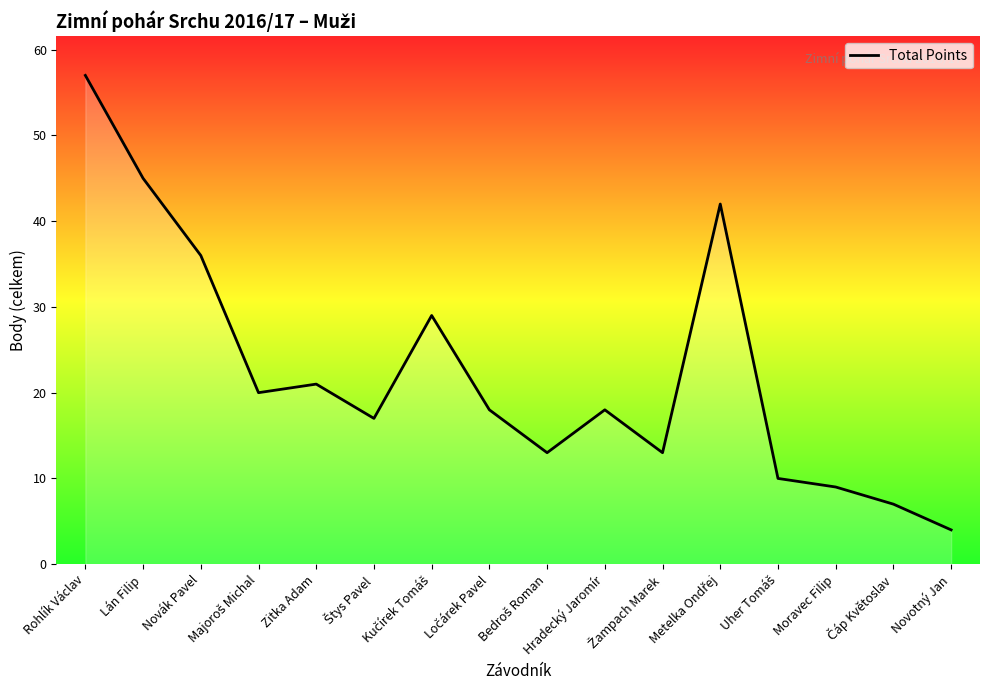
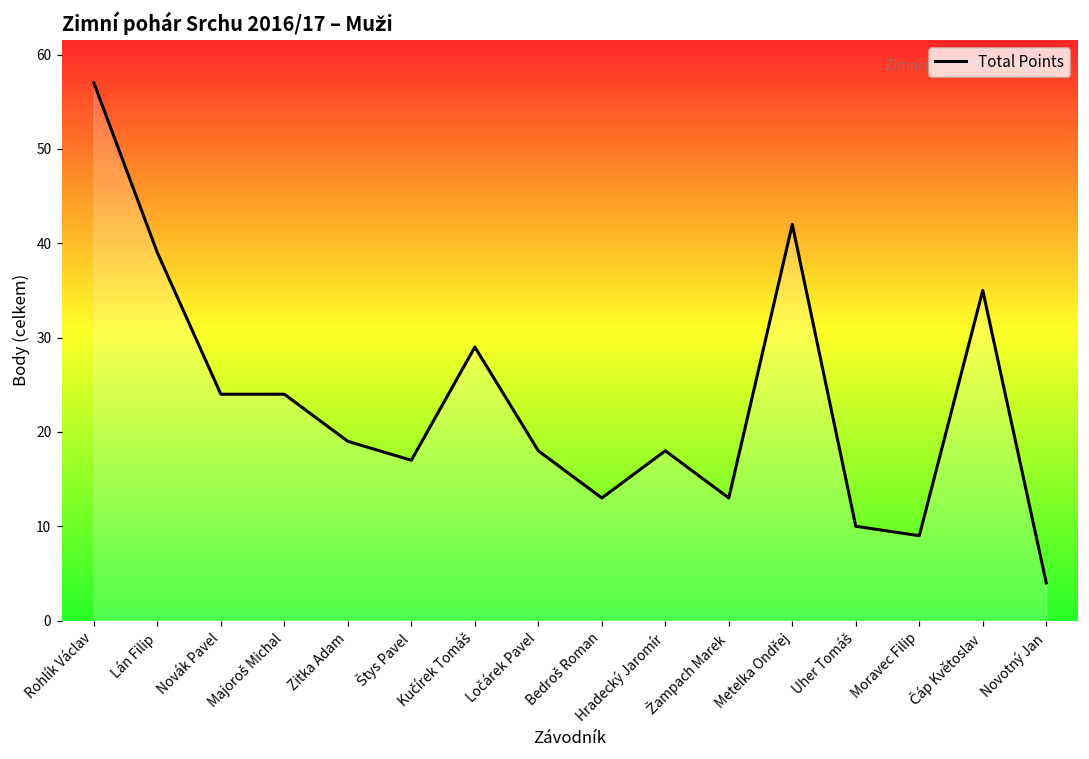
  {
    "Rohlík Václav": 57,
-   "Lán Filip": 45,
-   "Novák Pavel": 36,
-   "Majoroš Michal": 20,
-   "Zitka Adam": 21,
+   "Lán Filip": 39,
+   "Novák Pavel": 24,
+   "Majoroš Michal": 24,
+   "Zitka Adam": 19,
    "Štys Pavel": 17,
    "Kučírek Tomáš": 29,
    "Ločárek Pavel": 18,
    "Bedroš Roman": 13,
    "Hradecký Jaromír": 18,
    "Žampach Marek": 13,
    "Metelka Ondřej": 42,
    "Uher Tomáš": 10,
    "Moravec Filip": 9,
-   "Čáp Květoslav": 7,
+   "Čáp Květoslav": 35,
    "Novotný Jan": 4
  }
